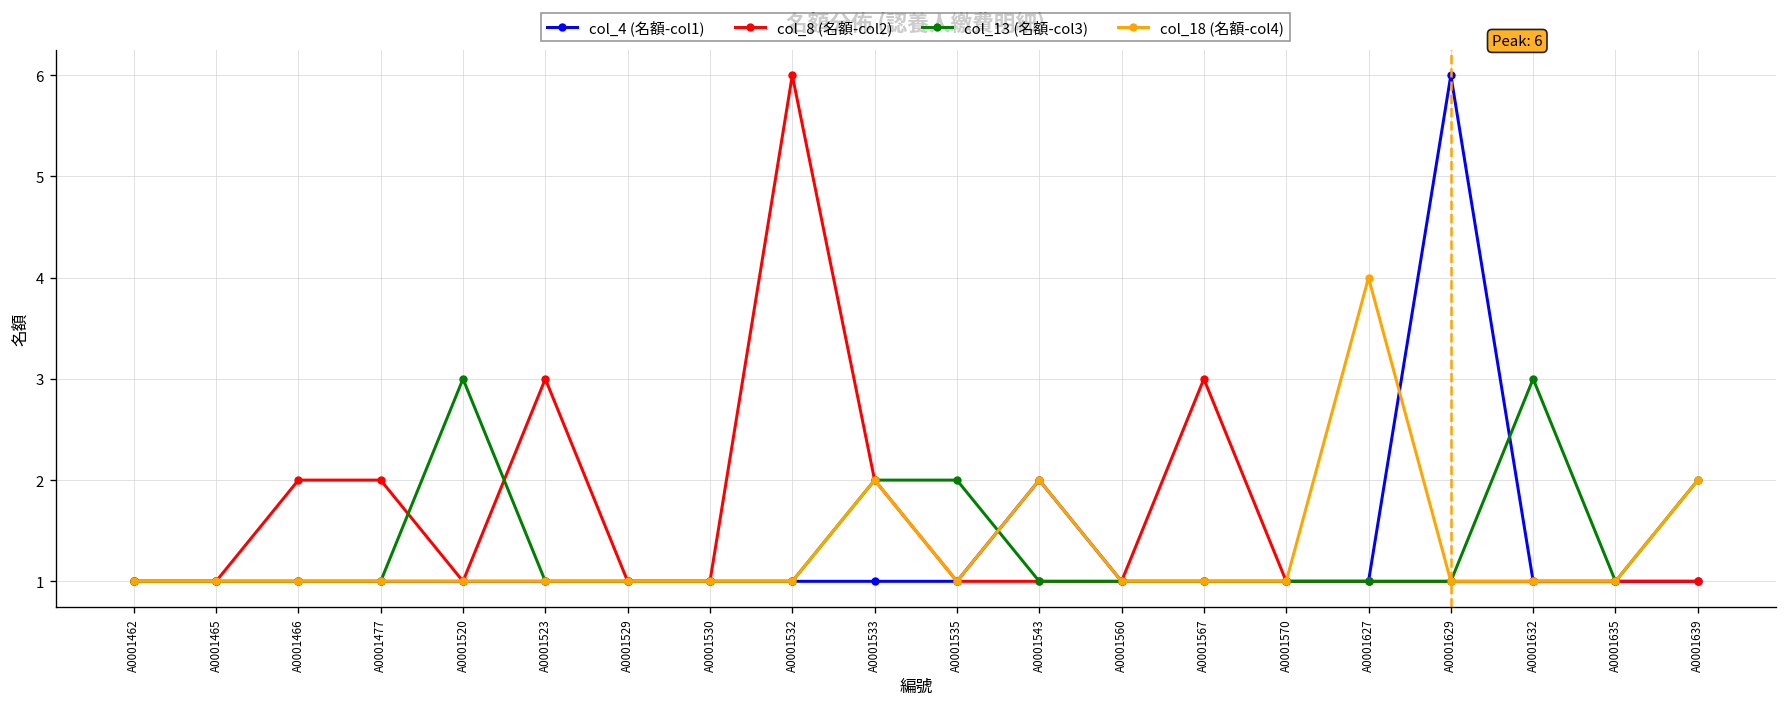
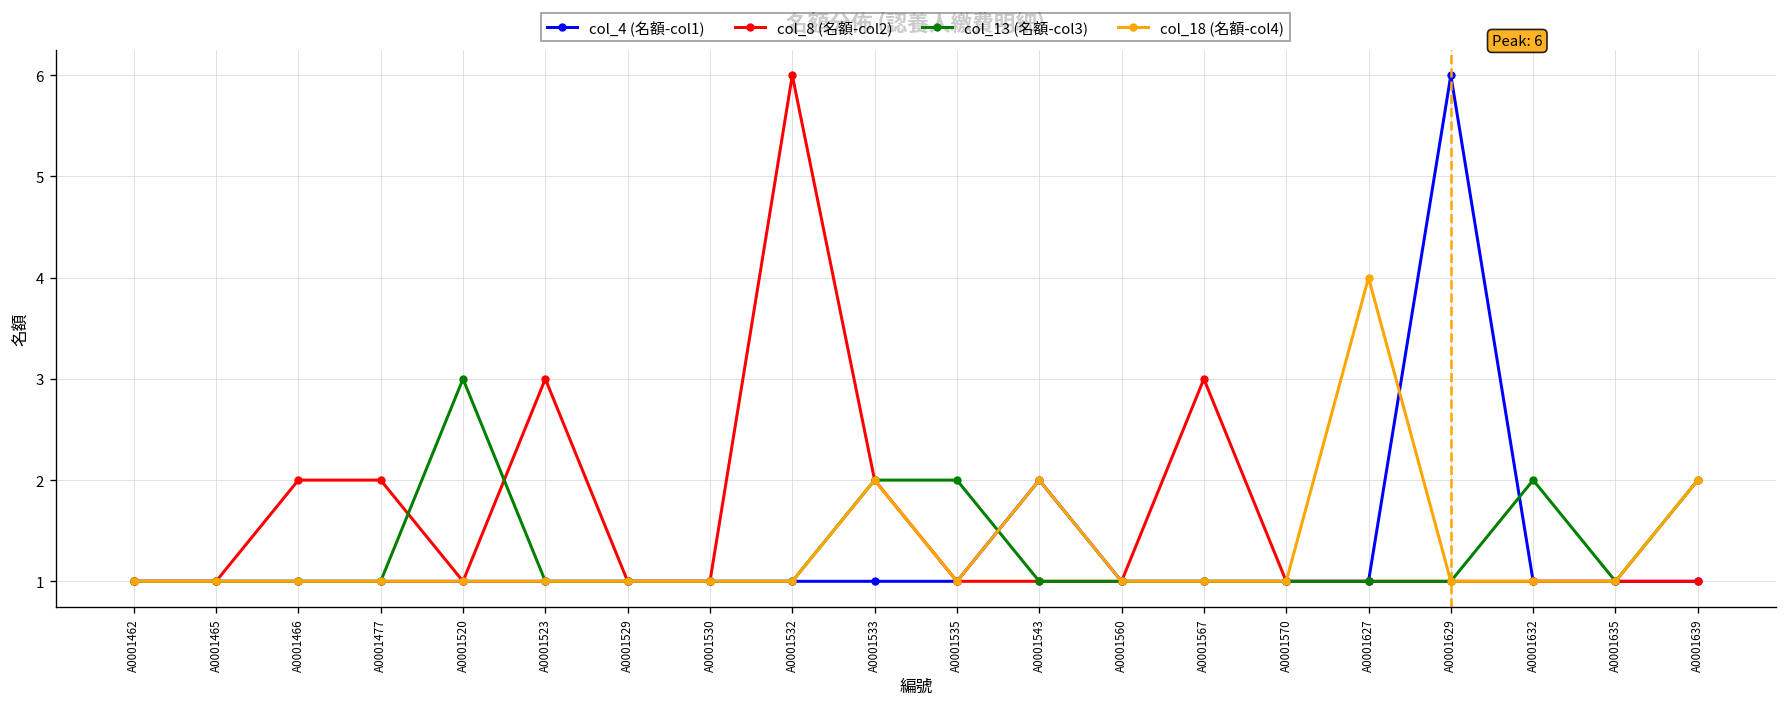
  {
    "col_4 (名額-col1)": {
      "A0001533": 1,
      "A0001629": 6
    },
    "col_8 (名額-col2)": {
      "A0001466": 2,
      "A0001477": 2,
      "A0001523": 3,
      "A0001532": 6,
      "A0001567": 3
    },
    "col_13 (名額-col3)": {
      "A0001520": 3,
      "A0001535": 2,
-     "A0001632": 3
+     "A0001632": 2
    },
    "col_18 (名額-col4)": {
      "A0001627": 4
    }
  }
